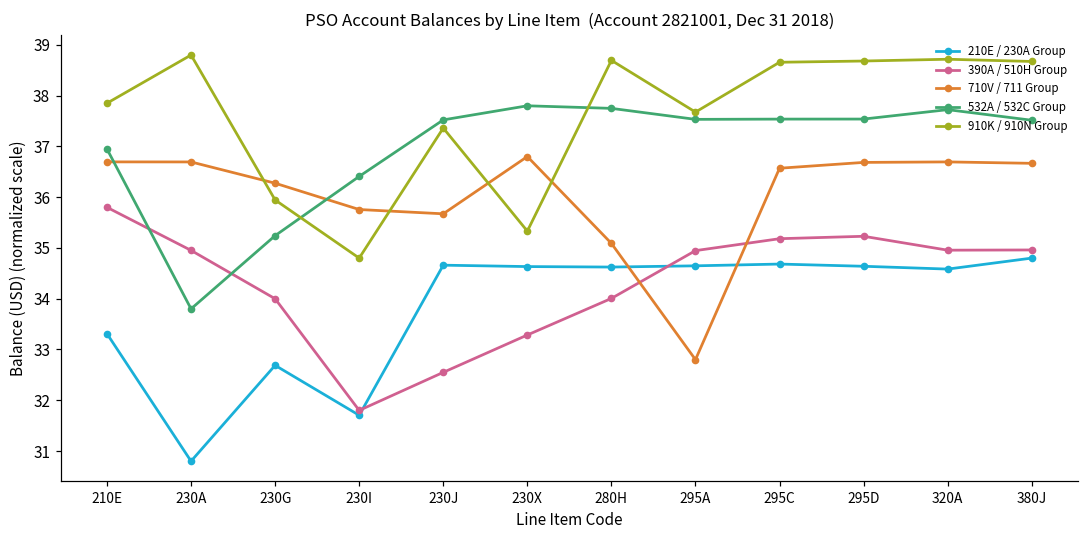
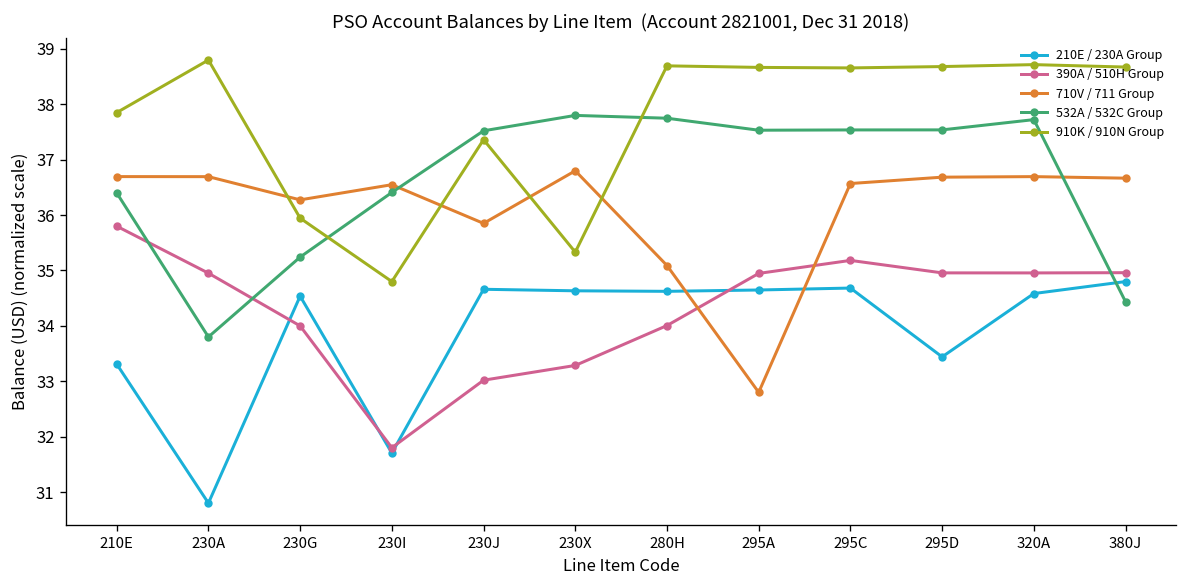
  {
    "210E / 230A Group": {
      "210E": 33.3,
      "230A": 30.8,
-     "230G": 32.7,
+     "230G": 34.5,
      "230I": 31.7,
      "230J": 34.7,
      "230X": 34.6,
      "280H": 34.6,
      "295A": 34.6,
      "295C": 34.7,
-     "295D": 34.6,
+     "295D": 33.4,
      "320A": 34.6,
      "380J": 34.8
    },
    "390A / 510H Group": {
      "210E": 35.8,
      "230A": 35.0,
      "230G": 34.0,
      "230I": 31.8,
-     "230J": 32.5,
+     "230J": 33.0,
      "230X": 33.3,
      "280H": 34.0,
      "295A": 34.9,
      "295C": 35.2,
-     "295D": 35.2,
+     "295D": 35.0,
      "320A": 35.0,
      "380J": 35.0
    },
    "710V / 711 Group": {
      "210E": 36.7,
      "230A": 36.7,
      "230G": 36.3,
-     "230I": 35.8,
-     "230J": 35.7,
+     "230I": 36.5,
+     "230J": 35.9,
      "230X": 36.8,
      "280H": 35.1,
      "295A": 32.8,
      "295C": 36.6,
      "295D": 36.7,
      "320A": 36.7,
      "380J": 36.7
    },
    "532A / 532C Group": {
-     "210E": 36.9,
+     "210E": 36.4,
      "230A": 33.8,
      "230G": 35.2,
      "230I": 36.4,
      "230J": 37.5,
      "230X": 37.8,
      "280H": 37.7,
      "295A": 37.5,
      "295C": 37.5,
      "295D": 37.5,
      "320A": 37.7,
-     "380J": 37.5
+     "380J": 34.4
    },
    "910K / 910N Group": {
      "210E": 37.9,
      "230A": 38.8,
      "230G": 35.9,
      "230I": 34.8,
      "230J": 37.4,
      "230X": 35.3,
      "280H": 38.7,
-     "295A": 37.7,
+     "295A": 38.7,
      "295C": 38.7,
      "295D": 38.7,
      "320A": 38.7,
      "380J": 38.7
    }
  }
